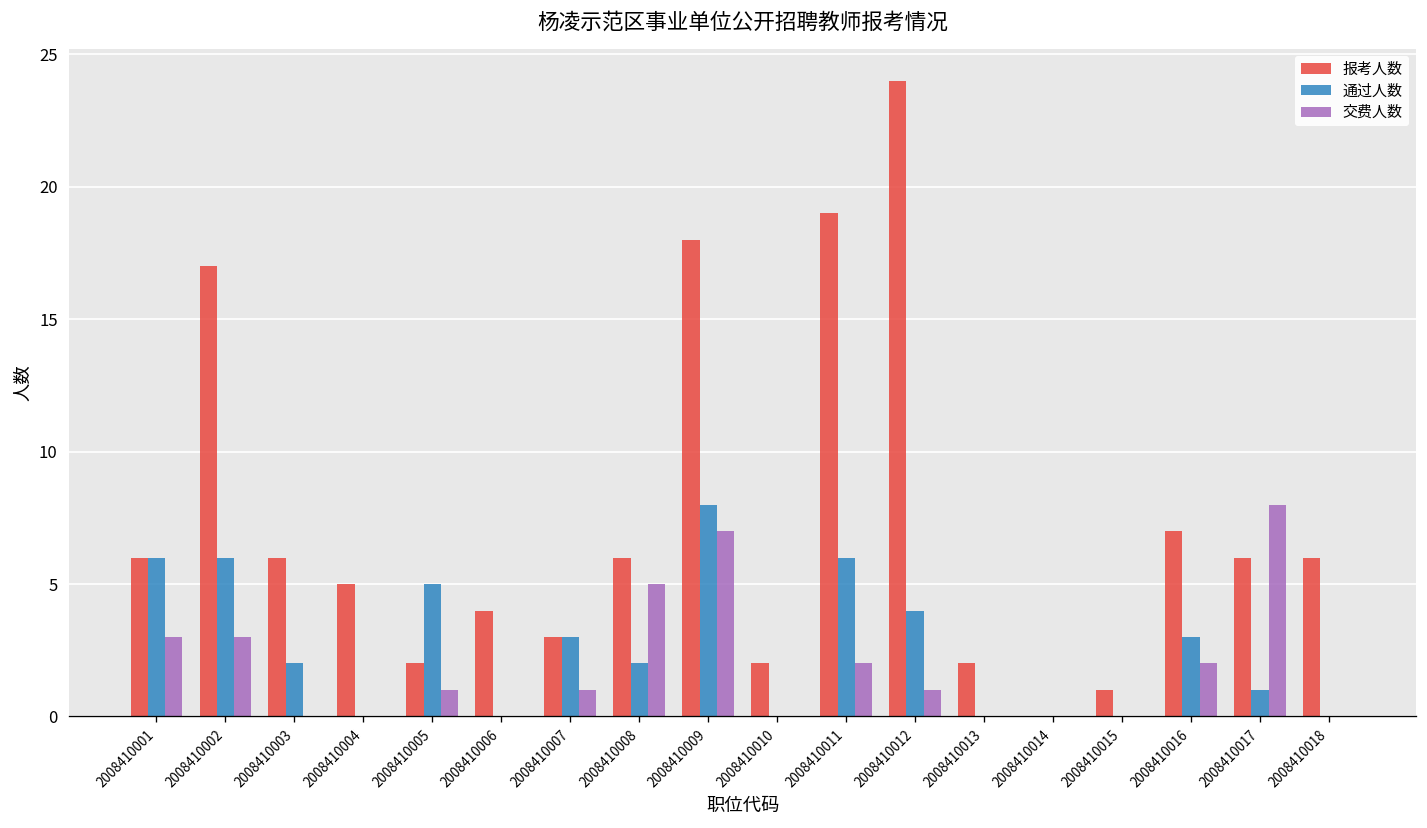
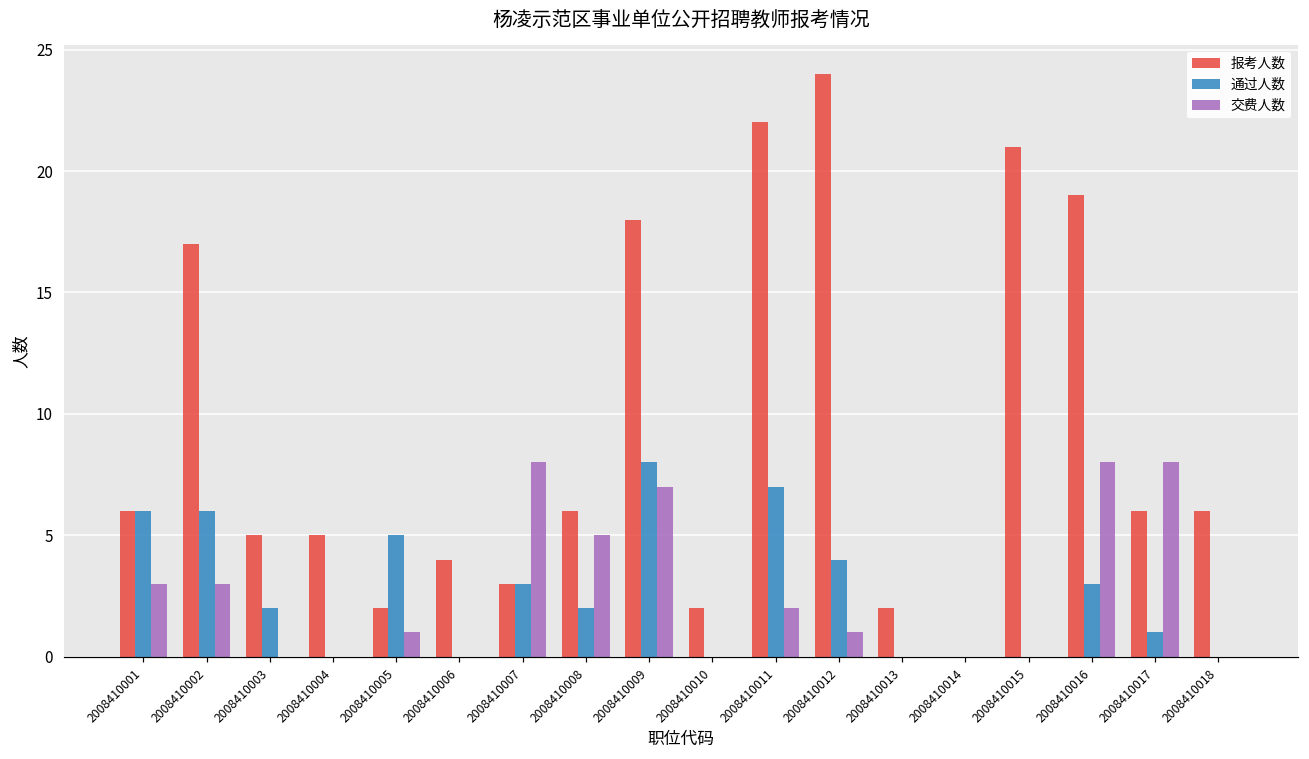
  {
    "报考人数": {
      "2008410001": 6,
      "2008410002": 17,
-     "2008410003": 6,
+     "2008410003": 5,
      "2008410004": 5,
      "2008410005": 2,
      "2008410006": 4,
      "2008410007": 3,
      "2008410008": 6,
      "2008410009": 18,
      "2008410010": 2,
-     "2008410011": 19,
+     "2008410011": 22,
      "2008410012": 24,
      "2008410013": 2,
      "2008410014": 0,
-     "2008410015": 1,
-     "2008410016": 7,
+     "2008410015": 21,
+     "2008410016": 19,
      "2008410017": 6,
      "2008410018": 6
    },
    "通过人数": {
      "2008410001": 6,
      "2008410002": 6,
      "2008410003": 2,
      "2008410004": 0,
      "2008410005": 5,
      "2008410006": 0,
      "2008410007": 3,
      "2008410008": 2,
      "2008410009": 8,
      "2008410010": 0,
-     "2008410011": 6,
+     "2008410011": 7,
      "2008410012": 4,
      "2008410013": 0,
      "2008410014": 0,
      "2008410015": 0,
      "2008410016": 3,
      "2008410017": 1,
      "2008410018": 0
    },
    "交费人数": {
      "2008410001": 3,
      "2008410002": 3,
      "2008410003": 0,
      "2008410004": 0,
      "2008410005": 1,
      "2008410006": 0,
-     "2008410007": 1,
+     "2008410007": 8,
      "2008410008": 5,
      "2008410009": 7,
      "2008410010": 0,
      "2008410011": 2,
      "2008410012": 1,
      "2008410013": 0,
      "2008410014": 0,
      "2008410015": 0,
-     "2008410016": 2,
+     "2008410016": 8,
      "2008410017": 8,
      "2008410018": 0
    }
  }
